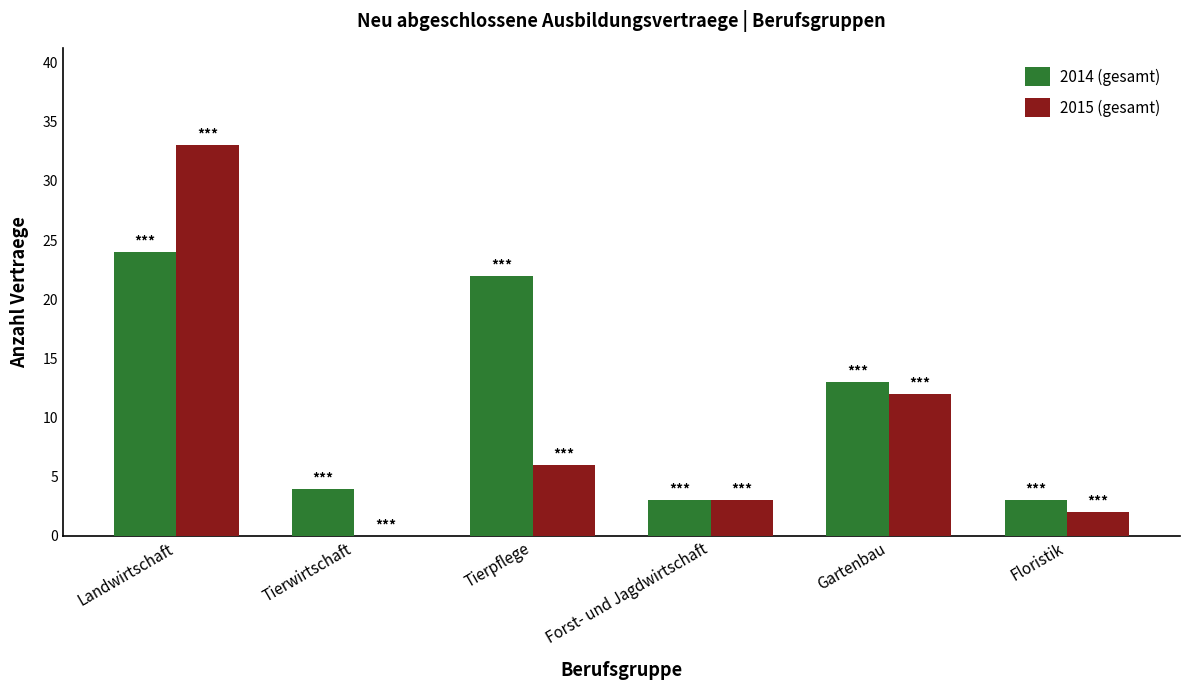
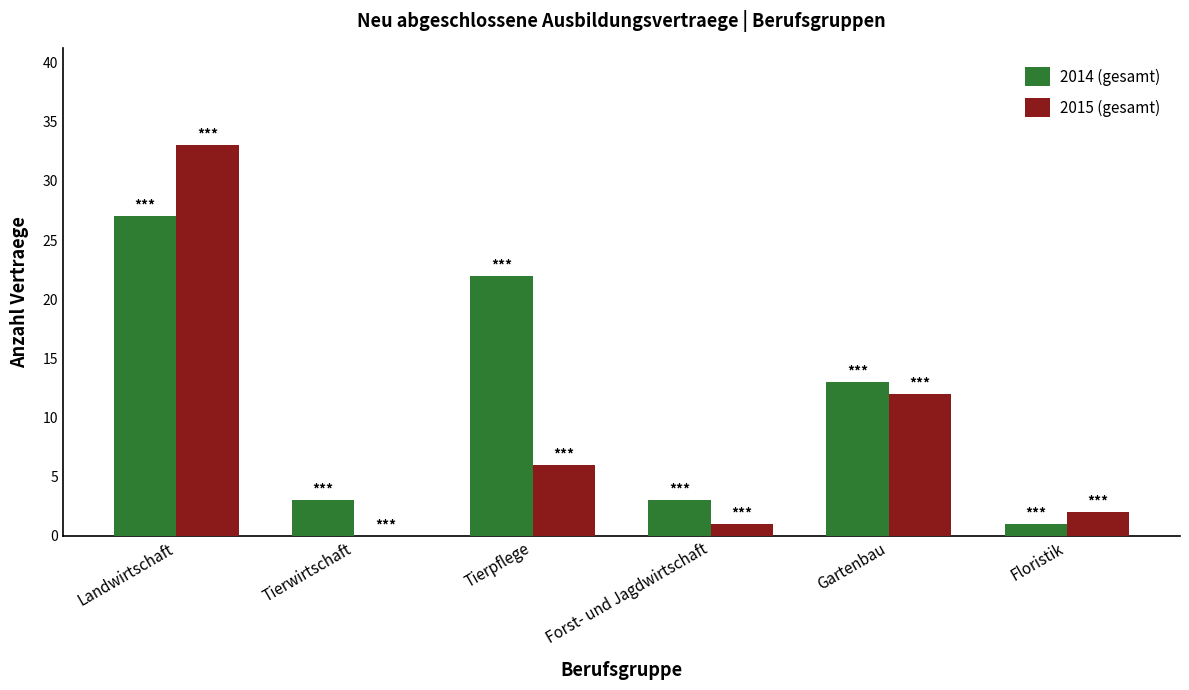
  {
    "2014 (gesamt)": {
-     "Landwirtschaft": 24,
-     "Tierwirtschaft": 4,
+     "Landwirtschaft": 27,
+     "Tierwirtschaft": 3,
      "Tierpflege": 22,
      "Forst- und Jagdwirtschaft": 3,
      "Gartenbau": 13,
-     "Floristik": 3
+     "Floristik": 1
    },
    "2015 (gesamt)": {
      "Landwirtschaft": 33,
      "Tierwirtschaft": 0,
      "Tierpflege": 6,
-     "Forst- und Jagdwirtschaft": 3,
+     "Forst- und Jagdwirtschaft": 1,
      "Gartenbau": 12,
      "Floristik": 2
    }
  }
